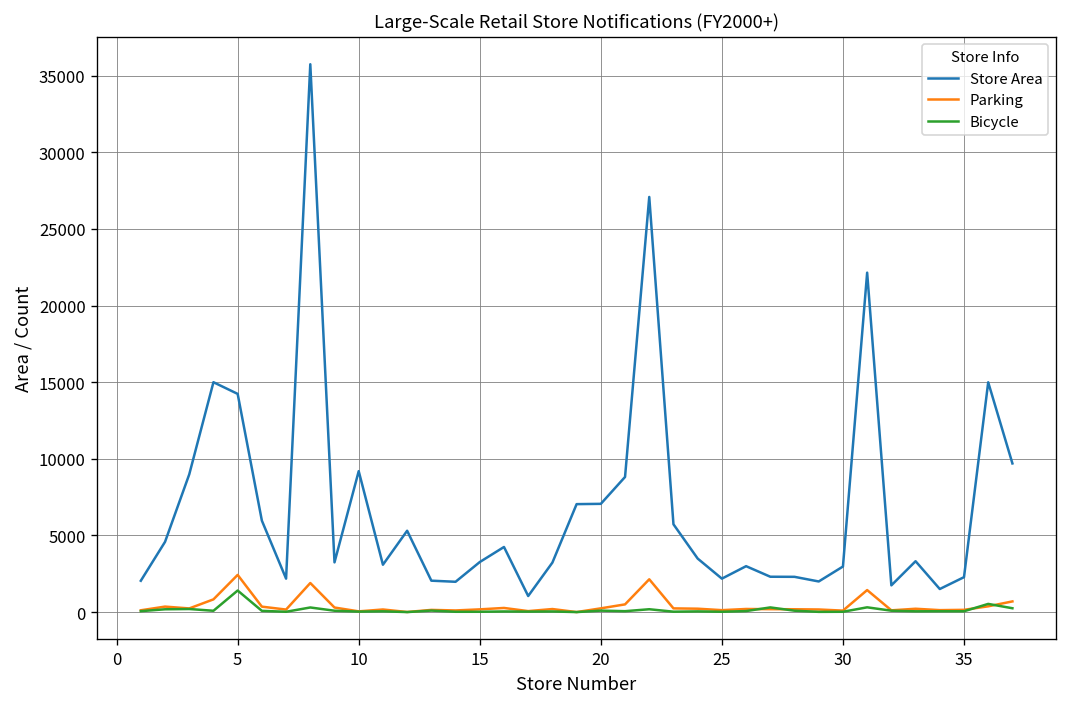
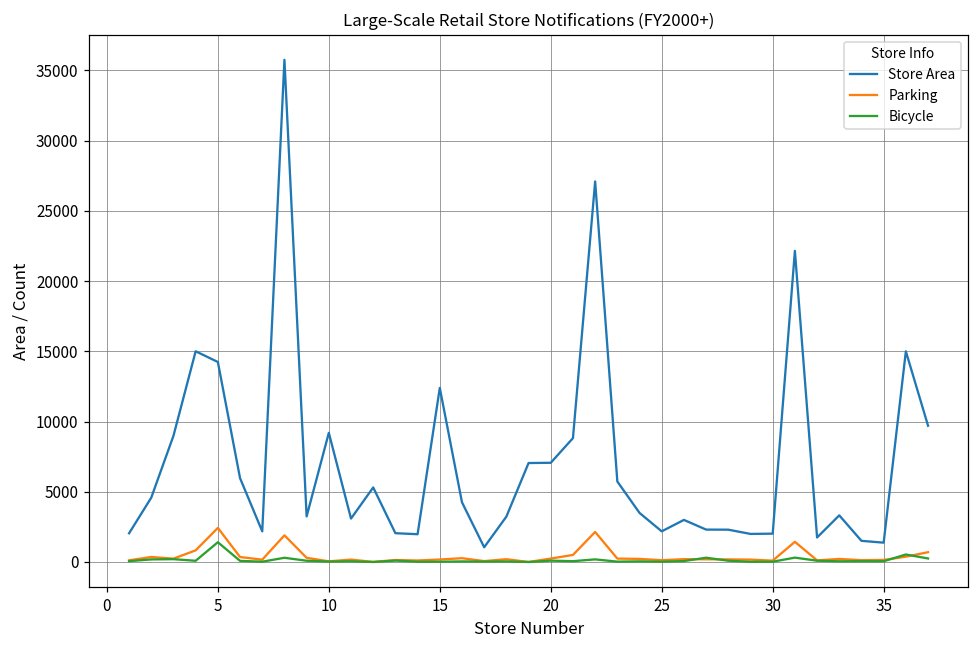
  {
    "Store Area": {
      "5": 14200,
      "10": 9200,
-     "15": 3300,
+     "15": 12400,
      "20": 7100,
      "25": 2200,
-     "30": 3000,
-     "35": 2300
+     "30": 2000,
+     "35": 1400
    },
    "Parking": {
      "5": 2400
    },
    "Bicycle": {
      "5": 1400
    }
  }
